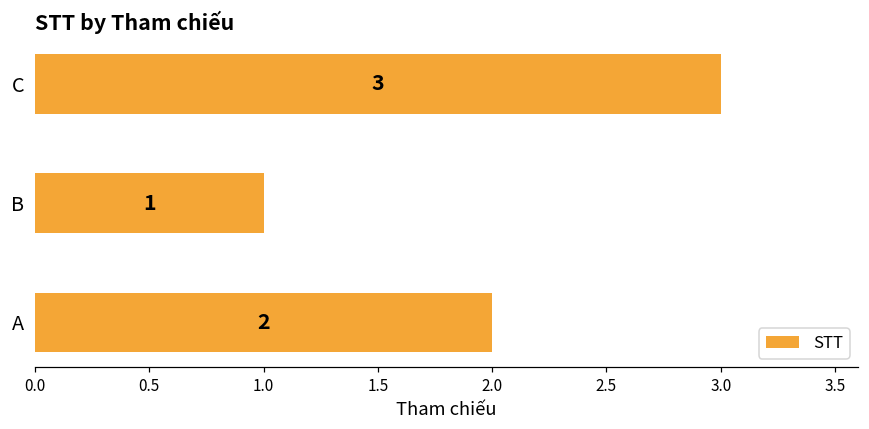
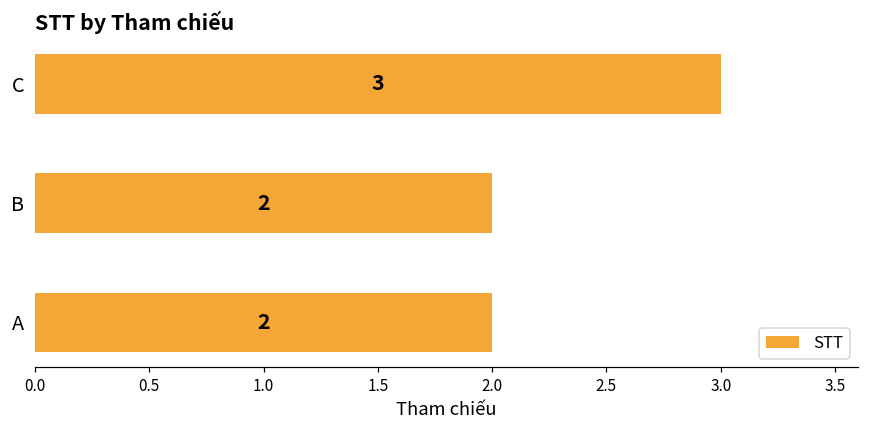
  {
    "C": 3,
-   "B": 1,
+   "B": 2,
    "A": 2
  }
